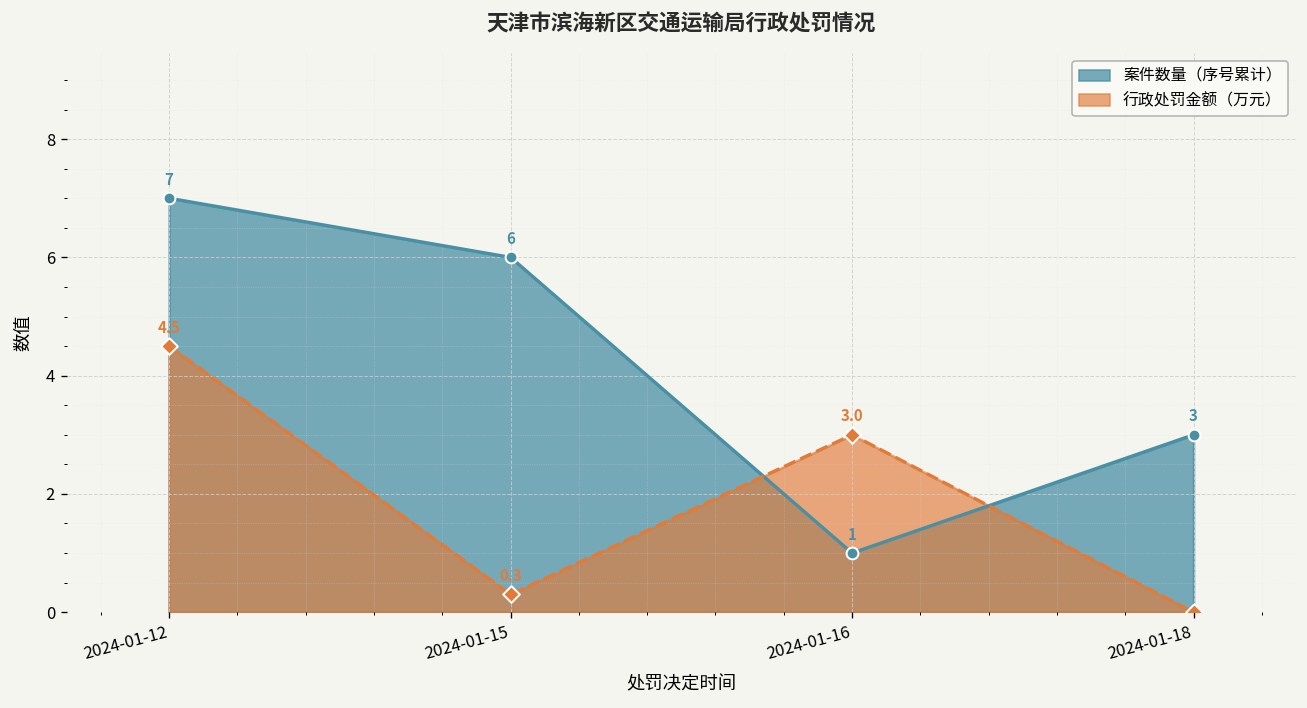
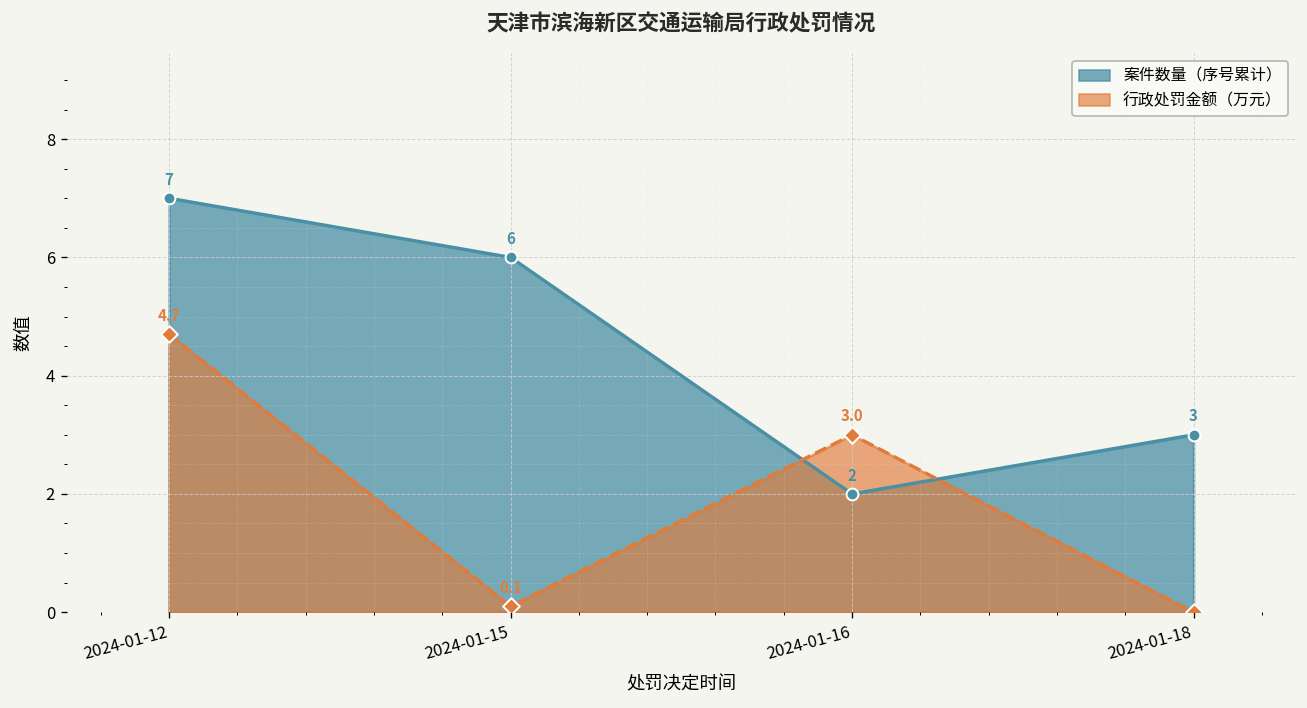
  {
    "案件数量（序号累计）": {
      "2024-01-12": 7,
      "2024-01-15": 6,
-     "2024-01-16": 1,
+     "2024-01-16": 2,
      "2024-01-18": 3
    },
    "行政处罚金额（万元）": {
-     "2024-01-12": 4.5,
-     "2024-01-15": 0.3,
+     "2024-01-12": 4.7,
+     "2024-01-15": 0.1,
      "2024-01-16": 3.0
    }
  }
